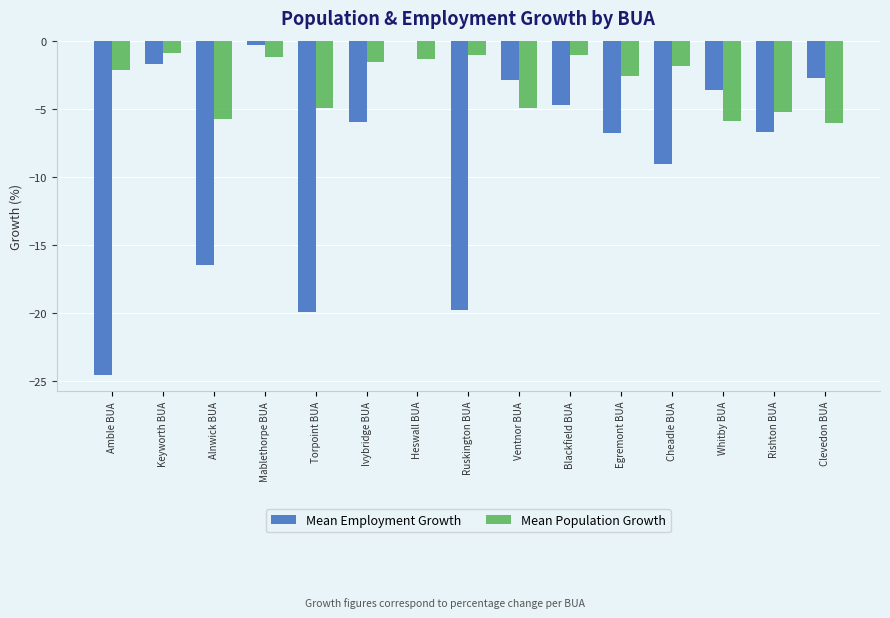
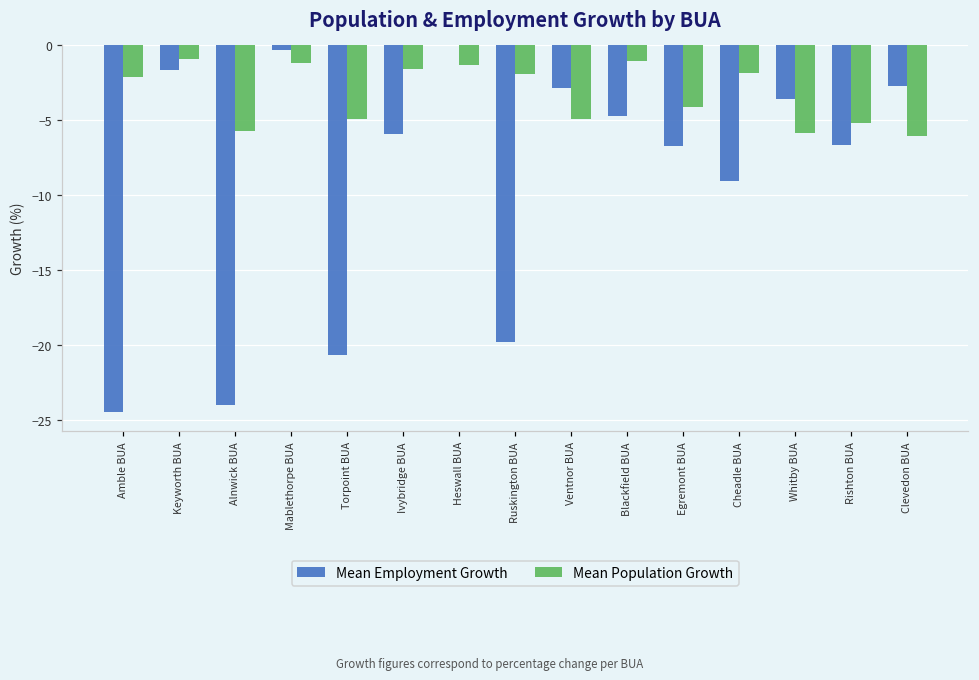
  {
    "Mean Employment Growth": {
      "Amble BUA": -24.5,
      "Keyworth BUA": -1.7,
-     "Alnwick BUA": -16.4,
+     "Alnwick BUA": -24.0,
      "Mablethorpe BUA": -0.4,
-     "Torpoint BUA": -19.9,
+     "Torpoint BUA": -20.7,
      "Ivybridge BUA": -5.9,
      "Ruskington BUA": -19.8,
      "Ventnor BUA": -2.9,
      "Blackfield BUA": -4.7,
      "Egremont BUA": -6.8,
      "Cheadle BUA": -9.1,
      "Whitby BUA": -3.6,
      "Rishton BUA": -6.7,
      "Clevedon BUA": -2.7
    },
    "Mean Population Growth": {
      "Amble BUA": -2.1,
      "Keyworth BUA": -0.9,
      "Alnwick BUA": -5.7,
      "Mablethorpe BUA": -1.2,
      "Torpoint BUA": -5.0,
      "Ivybridge BUA": -1.6,
      "Heswall BUA": -1.3,
-     "Ruskington BUA": -1.0,
+     "Ruskington BUA": -1.9,
      "Ventnor BUA": -5.0,
      "Blackfield BUA": -1.1,
-     "Egremont BUA": -2.6,
+     "Egremont BUA": -4.2,
      "Cheadle BUA": -1.9,
      "Whitby BUA": -5.9,
      "Rishton BUA": -5.2,
      "Clevedon BUA": -6.1
    }
  }
